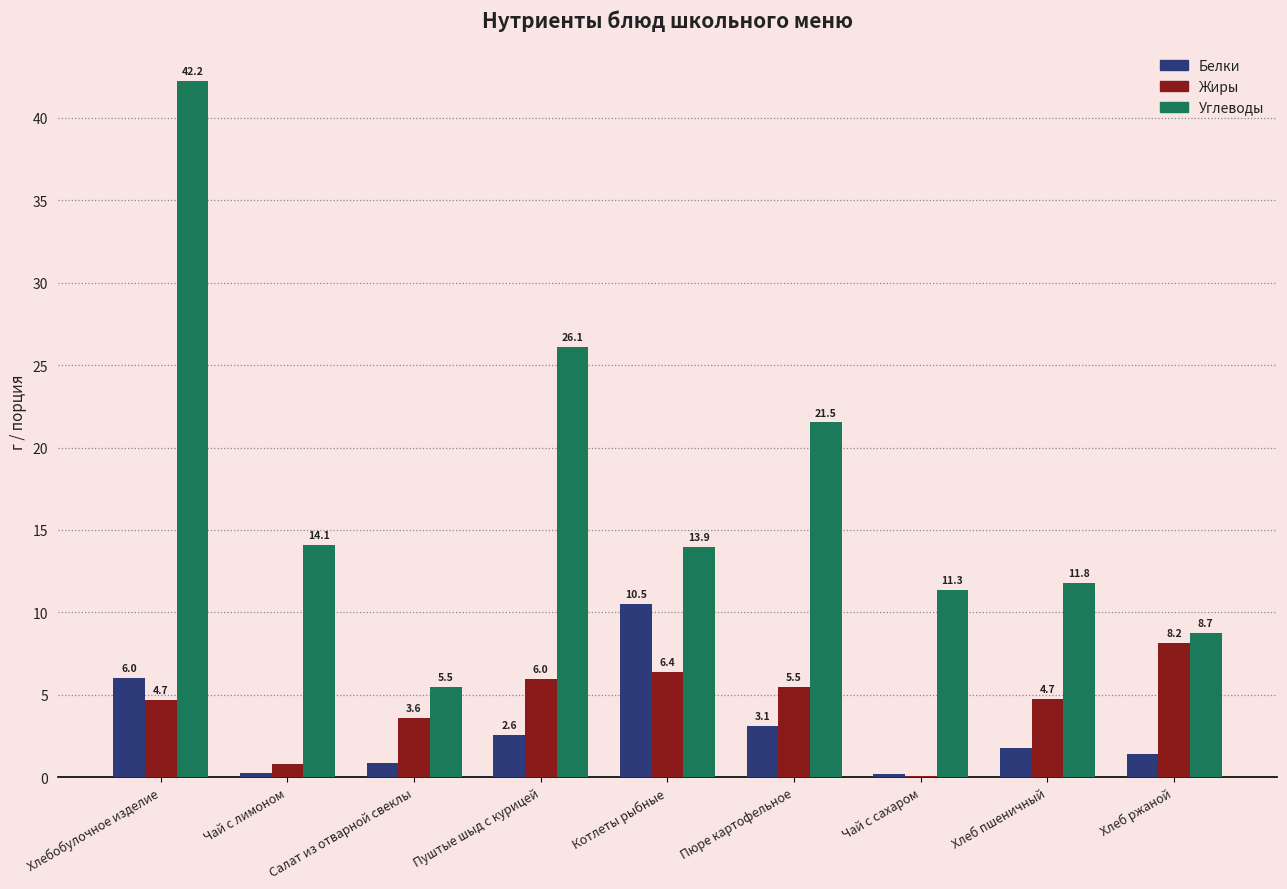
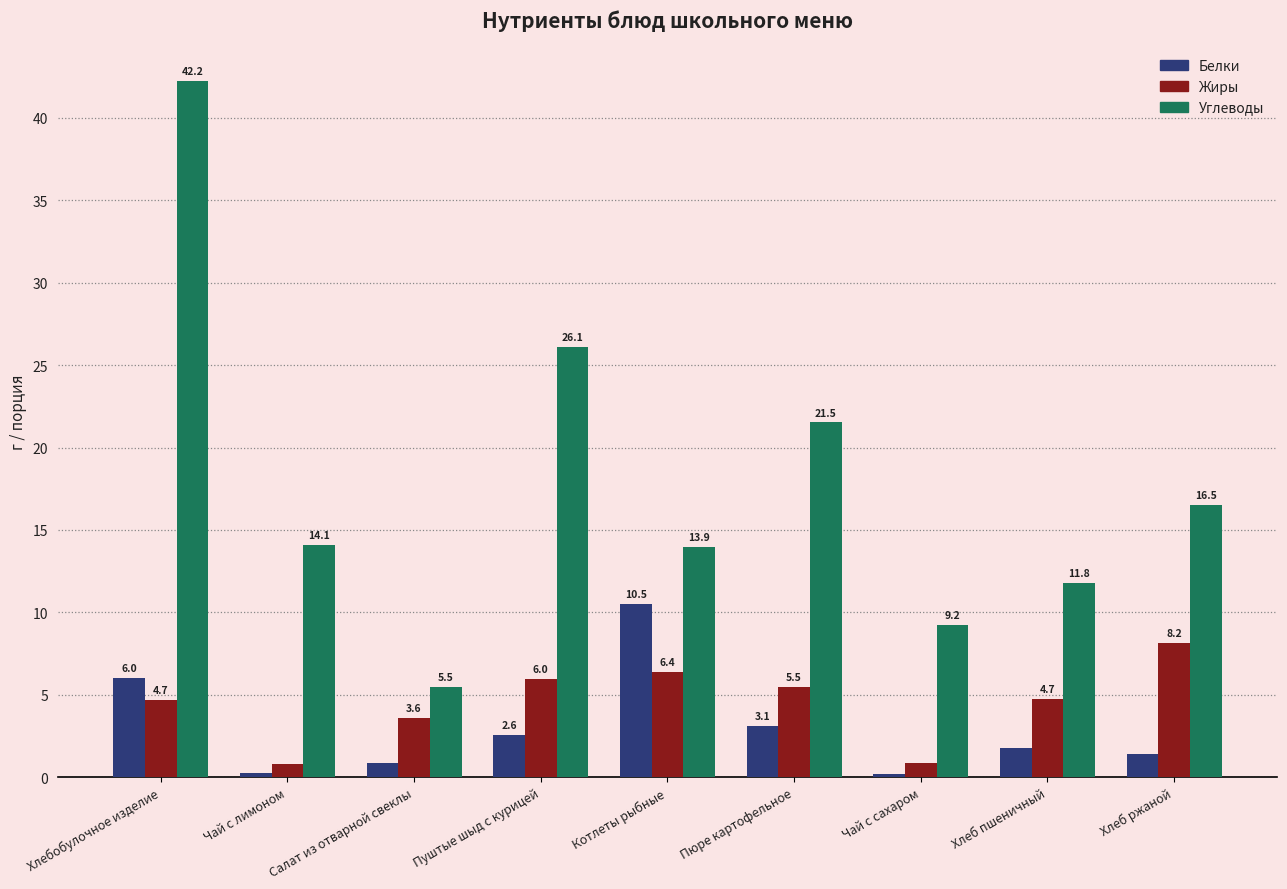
  {
    "Белки": {
      "Хлебобулочное изделие": 6.0,
      "Пуштые шыд с курицей": 2.6,
      "Котлеты рыбные": 10.5,
      "Пюре картофельное": 3.1
    },
    "Жиры": {
      "Чай с лимоном": 0.8,
-     "Чай с сахаром": 0.0
+     "Чай с сахаром": 0.9
    },
    "Углеводы": {
      "Хлебобулочное изделие": 42.2,
      "Чай с лимоном": 14.1,
      "Салат из отварной свеклы": 5.5,
      "Пуштые шыд с курицей": 26.1,
      "Котлеты рыбные": 13.9,
      "Пюре картофельное": 21.5,
-     "Чай с сахаром": 11.3,
+     "Чай с сахаром": 9.2,
      "Хлеб пшеничный": 11.8,
-     "Хлеб ржаной": 8.7
+     "Хлеб ржаной": 16.5
    }
  }
